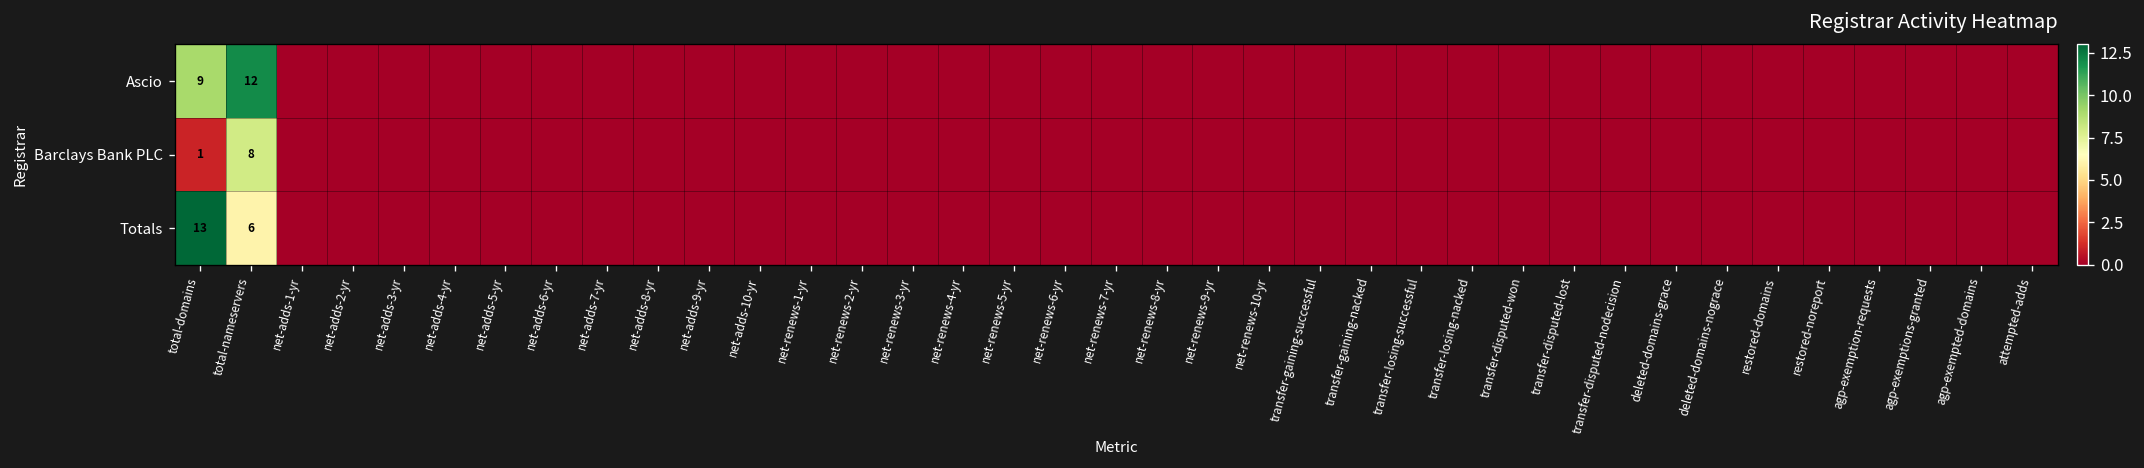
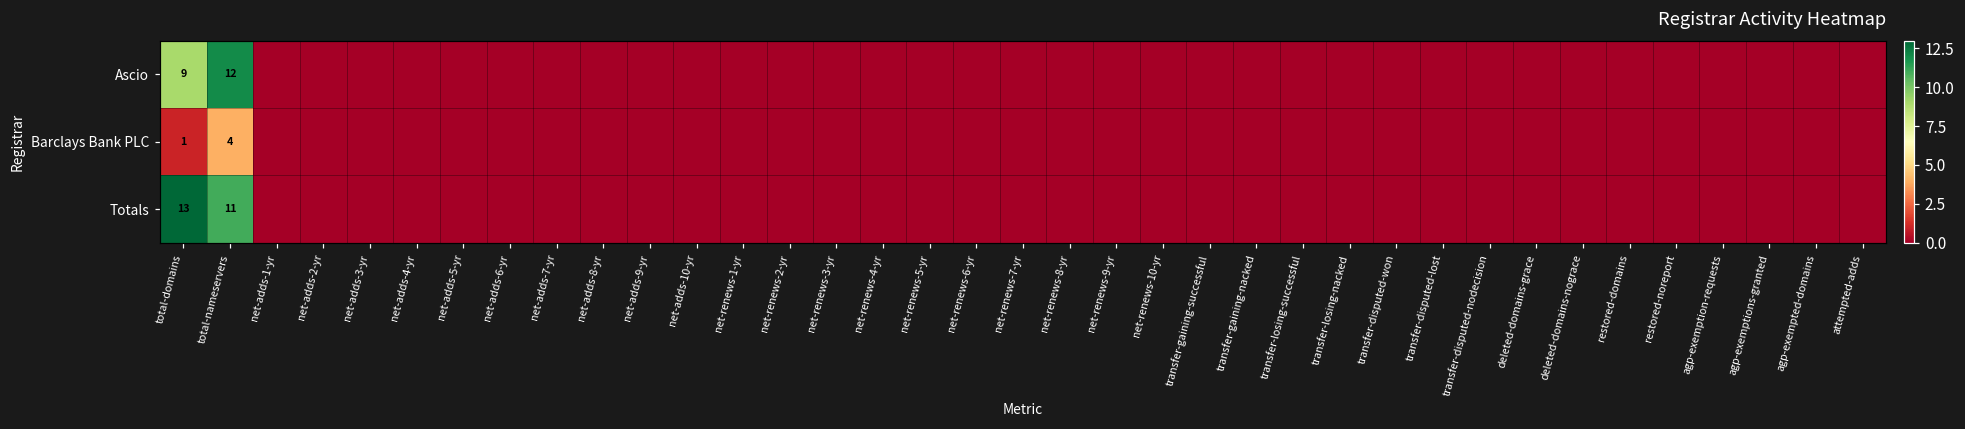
  {
    "Ascio": {
      "total-domains": 9,
      "total-nameservers": 12
    },
    "Barclays Bank PLC": {
      "total-domains": 1,
-     "total-nameservers": 8
+     "total-nameservers": 4
    },
    "Totals": {
      "total-domains": 13,
-     "total-nameservers": 6
+     "total-nameservers": 11
    }
  }
